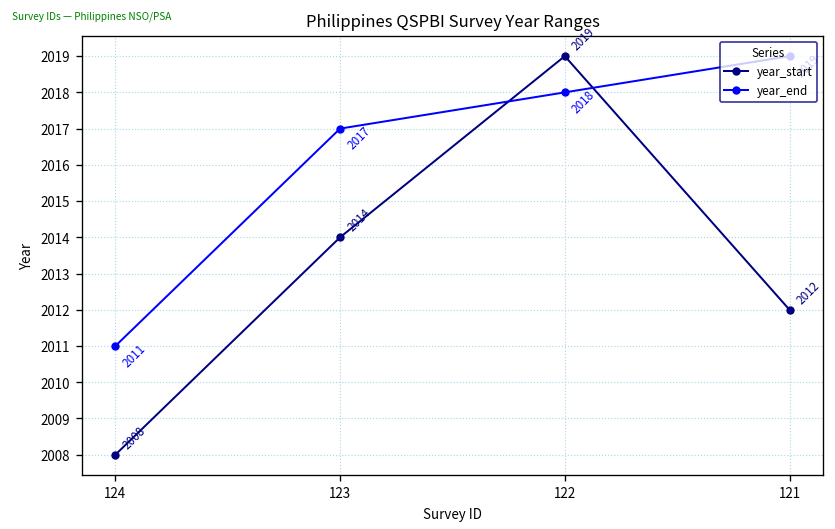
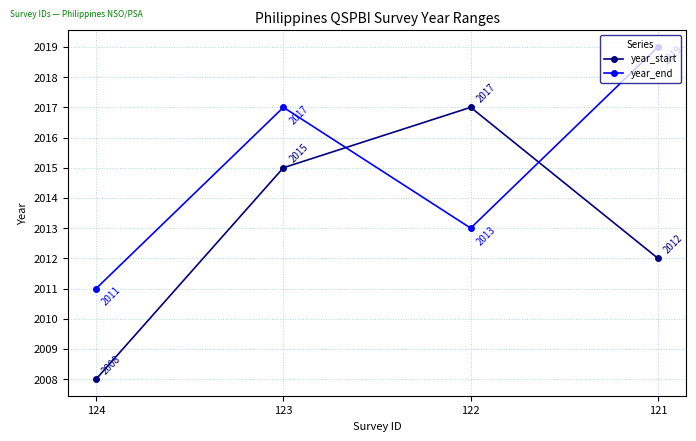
  {
    "year_start": {
      "124": 2008,
-     "123": 2014,
-     "122": 2019,
+     "123": 2015,
+     "122": 2017,
      "121": 2012
    },
    "year_end": {
      "124": 2011,
      "123": 2017,
-     "122": 2018
+     "122": 2013
    }
  }
